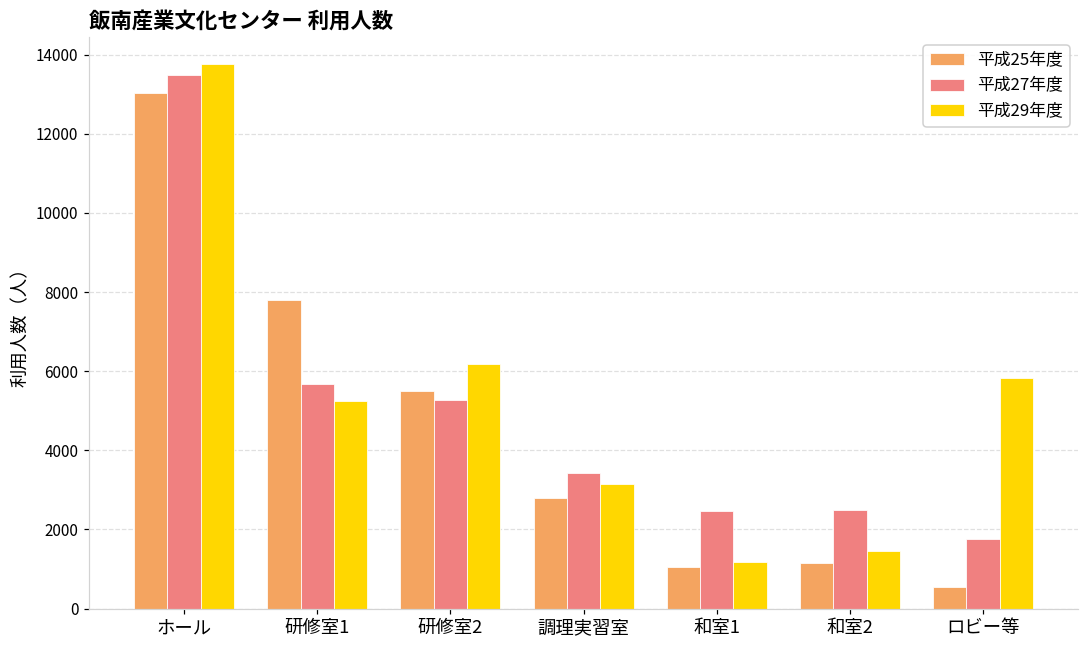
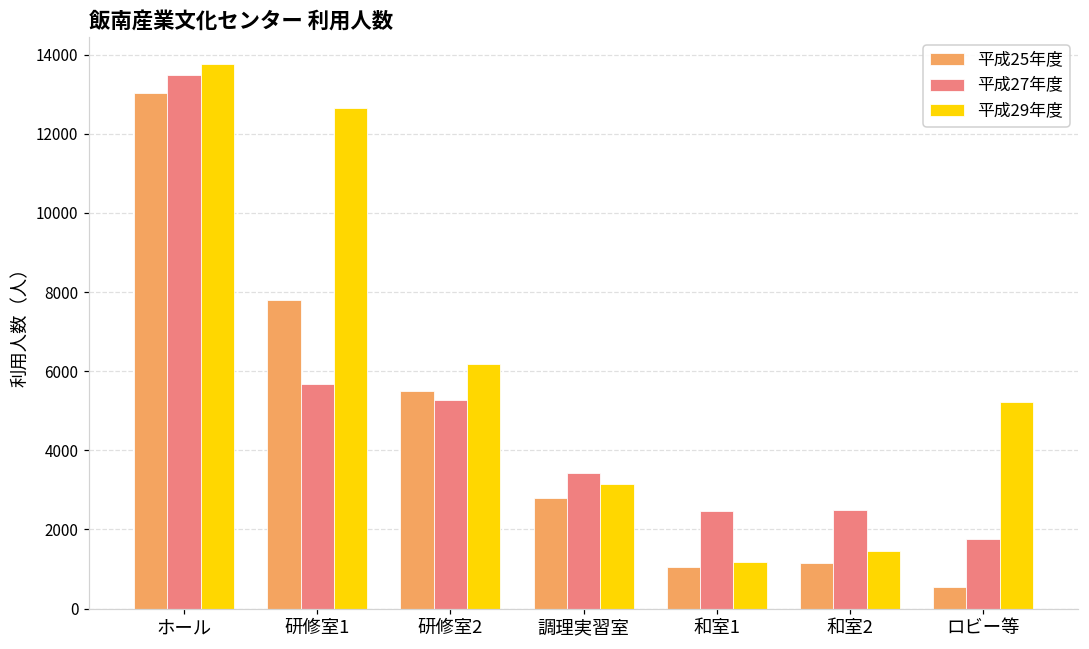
  {
    "平成29年度": {
      "ホール": 13800,
-     "研修室1": 5200,
+     "研修室1": 12600,
      "研修室2": 6200,
      "調理実習室": 3100,
      "和室1": 1200,
      "和室2": 1500,
-     "ロビー等": 5800
+     "ロビー等": 5200
    }
  }
